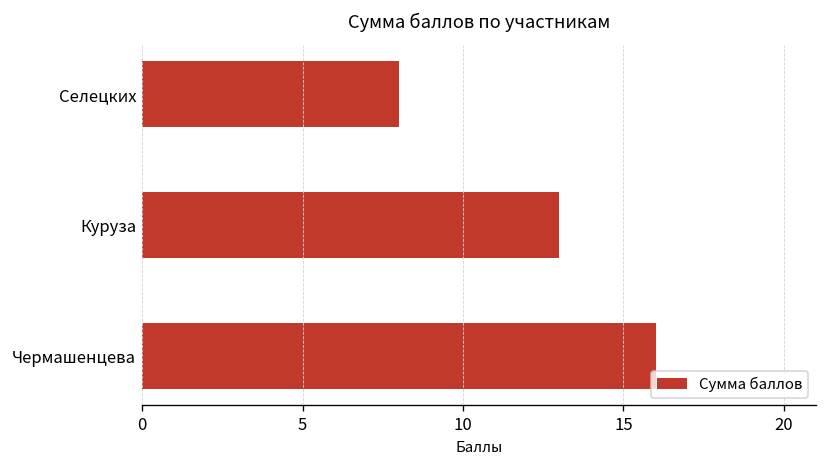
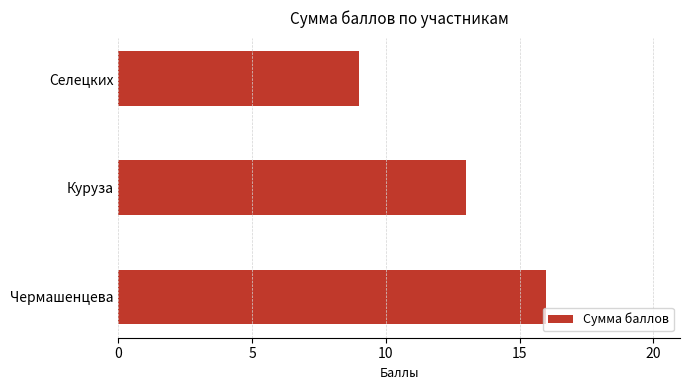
  {
-   "Селецких": 8,
+   "Селецких": 9,
    "Куруза": 13,
    "Чермашенцева": 16
  }
